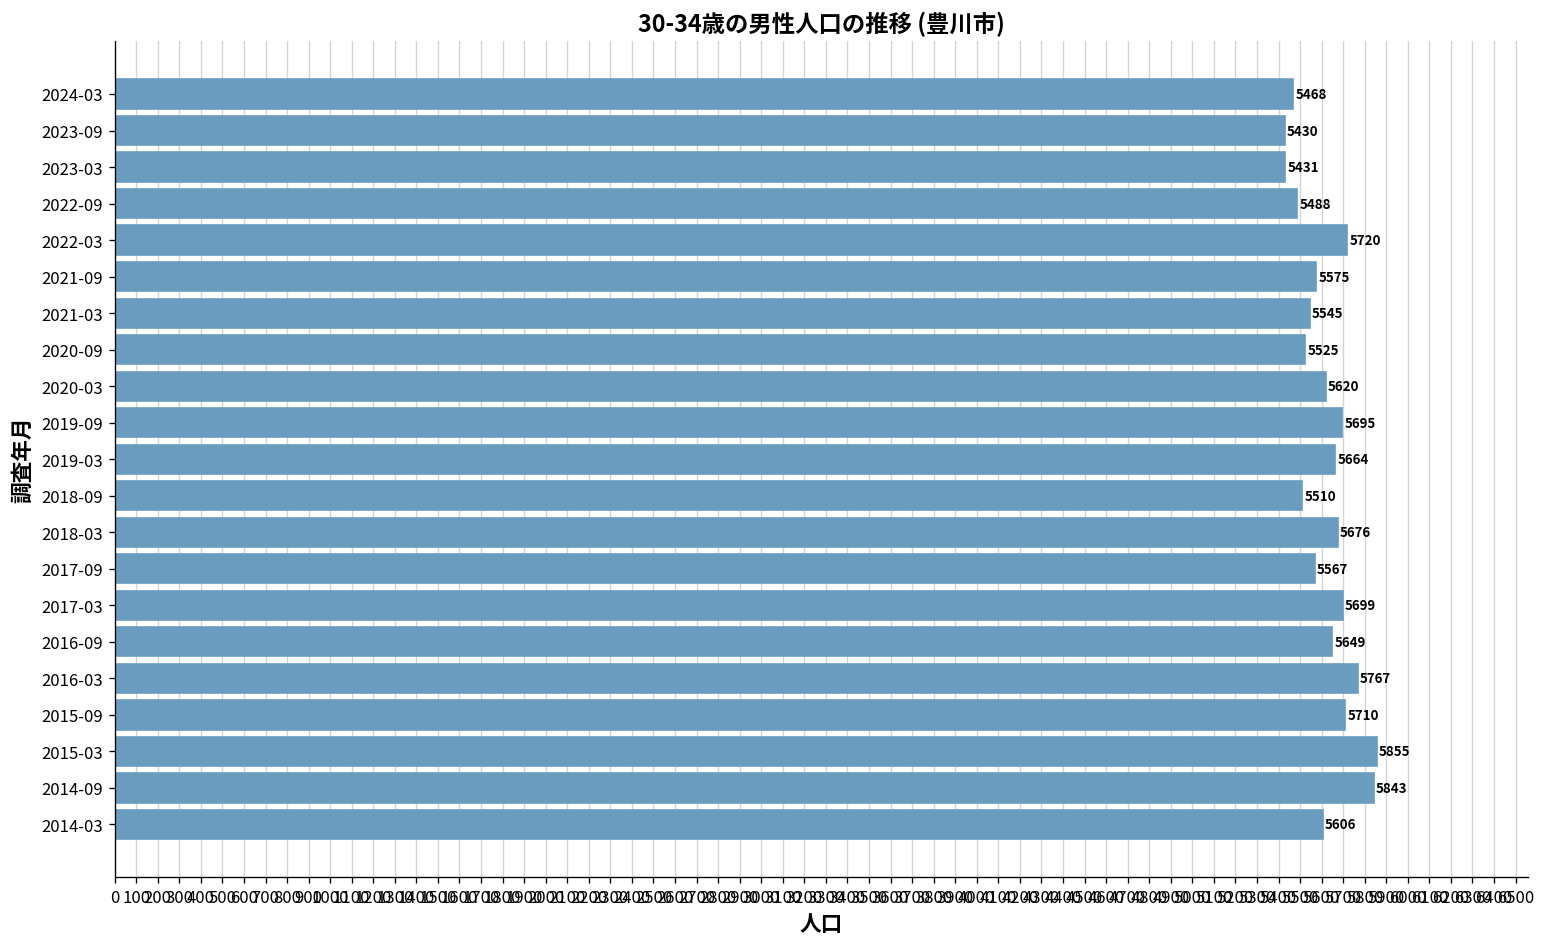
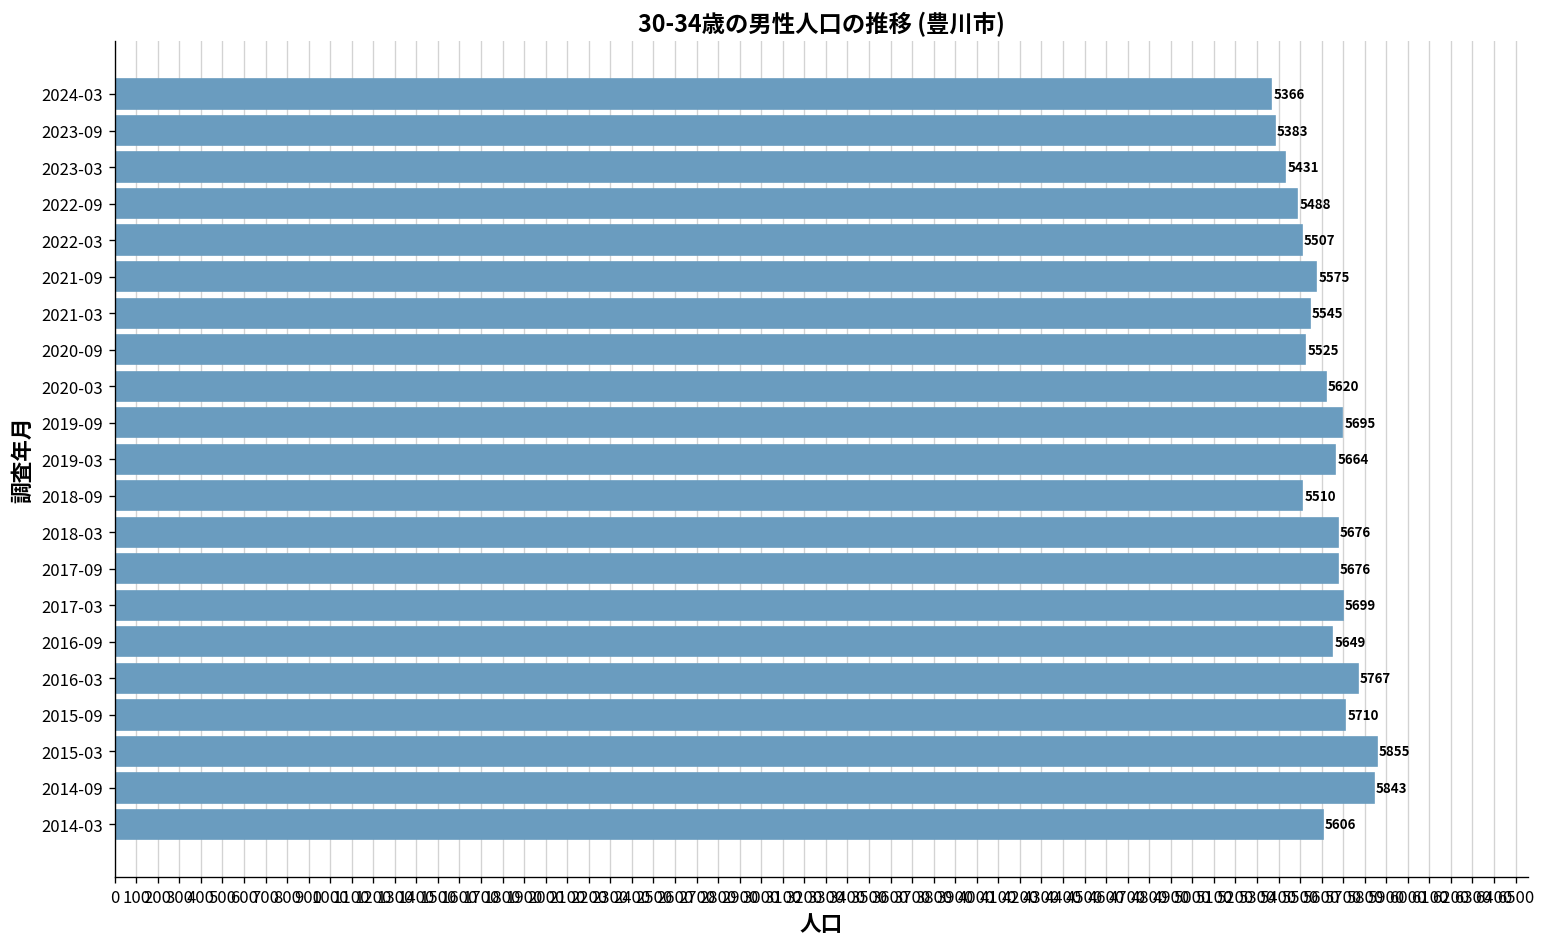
  {
-   "2024-03": 5468,
-   "2023-09": 5430,
+   "2024-03": 5366,
+   "2023-09": 5383,
    "2023-03": 5431,
    "2022-09": 5488,
-   "2022-03": 5720,
+   "2022-03": 5507,
    "2021-09": 5575,
    "2021-03": 5545,
    "2020-09": 5525,
    "2020-03": 5620,
    "2019-09": 5695,
    "2019-03": 5664,
    "2018-09": 5510,
    "2018-03": 5676,
-   "2017-09": 5567,
+   "2017-09": 5676,
    "2017-03": 5699,
    "2016-09": 5649,
    "2016-03": 5767,
    "2015-09": 5710,
    "2015-03": 5855,
    "2014-09": 5843,
    "2014-03": 5606
  }
